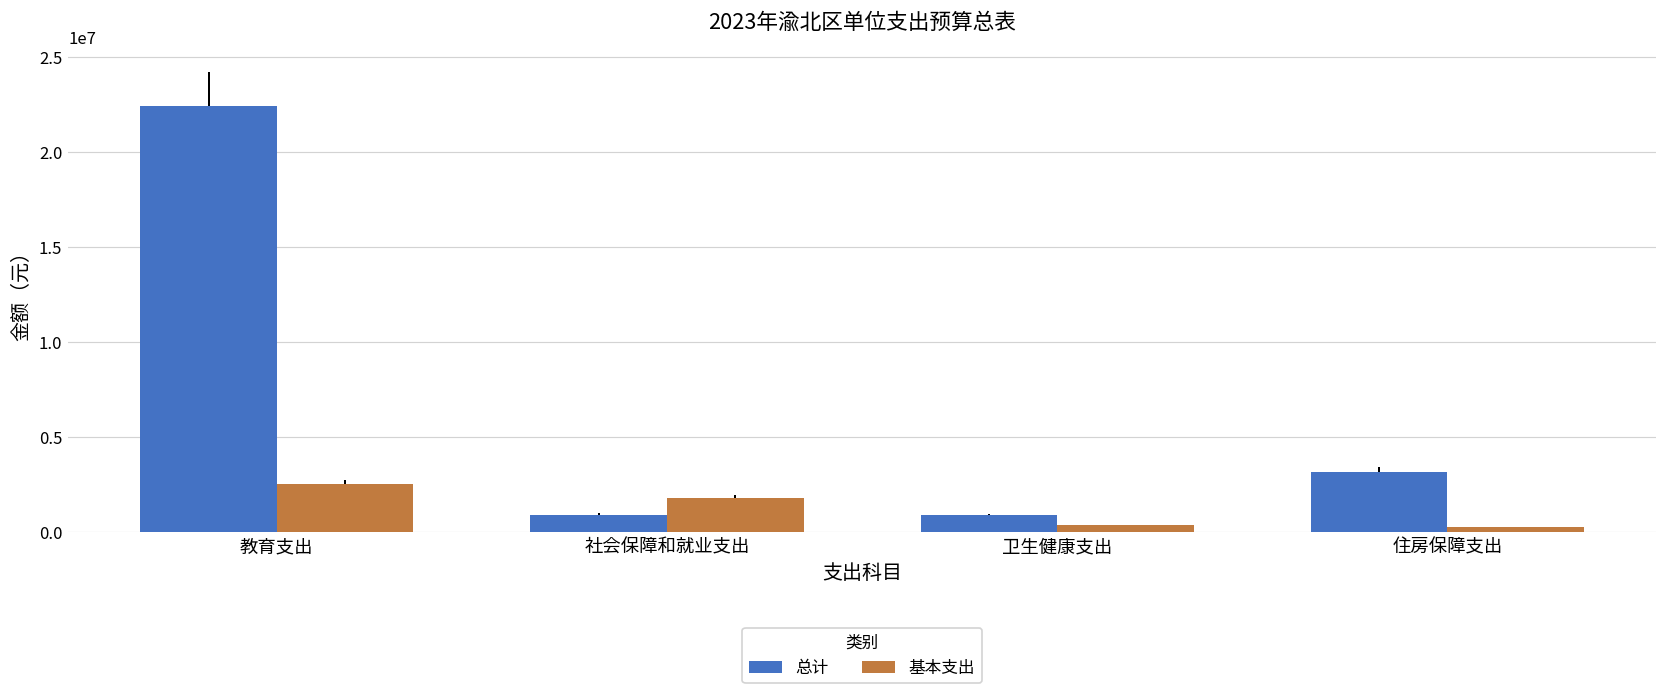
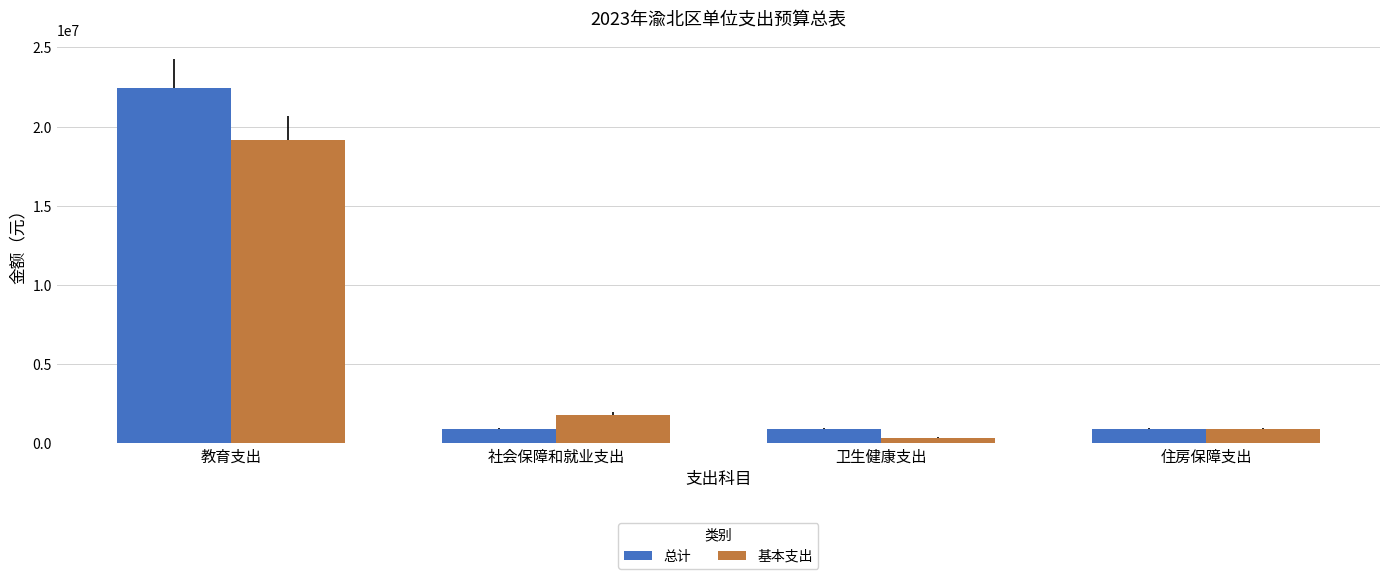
  {
    "总计": {
      "教育支出": 22400000,
      "社会保障和就业支出": 900000,
      "卫生健康支出": 900000,
-     "住房保障支出": 3200000
+     "住房保障支出": 900000
    },
    "基本支出": {
-     "教育支出": 2600000,
+     "教育支出": 19100000,
      "社会保障和就业支出": 1800000,
      "卫生健康支出": 400000,
-     "住房保障支出": 300000
+     "住房保障支出": 900000
    }
  }
